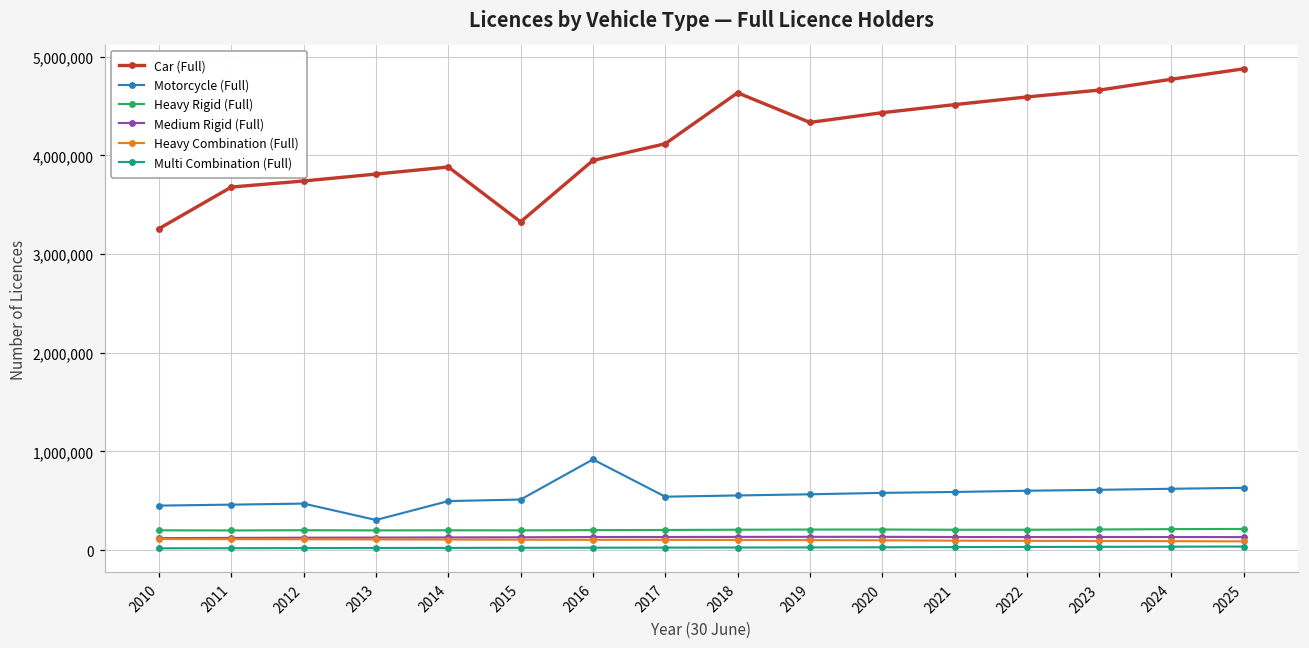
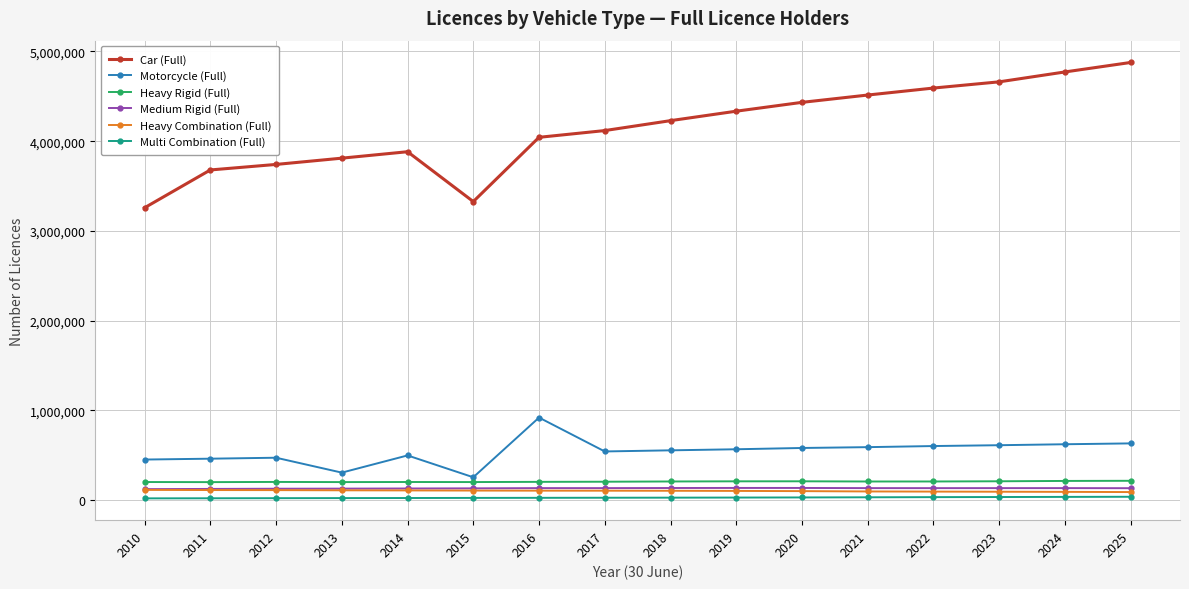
  {
    "Car (Full)": {
      "2010": "3,300,000",
      "2011": "3,700,000",
      "2012": "3,700,000",
      "2013": "3,800,000",
      "2014": "3,900,000",
      "2015": "3,300,000",
-     "2016": "3,900,000",
+     "2016": "4,000,000",
      "2017": "4,100,000",
-     "2018": "4,600,000",
+     "2018": "4,200,000",
      "2019": "4,300,000",
      "2020": "4,400,000",
      "2021": "4,500,000",
      "2022": "4,600,000",
      "2023": "4,700,000",
      "2024": "4,800,000",
      "2025": "4,900,000"
    },
    "Motorcycle (Full)": {
      "2010": "500,000",
      "2011": "500,000",
      "2012": "500,000",
      "2013": "300,000",
      "2014": "500,000",
-     "2015": "500,000",
+     "2015": "300,000",
      "2016": "900,000",
      "2017": "500,000",
      "2018": "600,000",
      "2019": "600,000",
      "2020": "600,000",
      "2021": "600,000",
      "2022": "600,000",
      "2023": "600,000",
      "2024": "600,000",
      "2025": "600,000"
    },
    "Medium Rigid (Full)": {
      "2016": "100,000",
      "2017": "100,000",
      "2018": "100,000",
      "2019": "100,000",
      "2020": "100,000",
      "2021": "100,000",
      "2022": "100,000",
      "2023": "100,000",
      "2024": "100,000",
      "2025": "100,000"
    },
    "Heavy Combination (Full)": {
      "2016": "100,000",
      "2017": "100,000",
      "2018": "100,000",
      "2019": "100,000",
      "2020": "100,000",
      "2021": "100,000",
      "2022": "100,000",
      "2023": "100,000",
      "2024": "100,000",
      "2025": "100,000"
    }
  }
